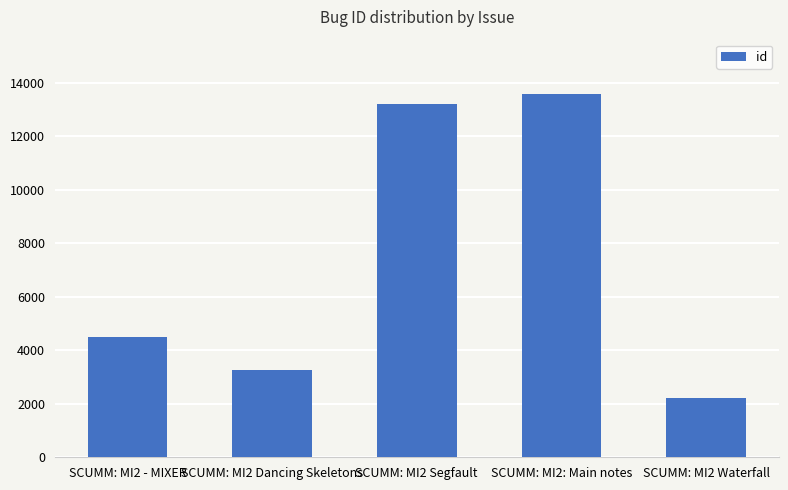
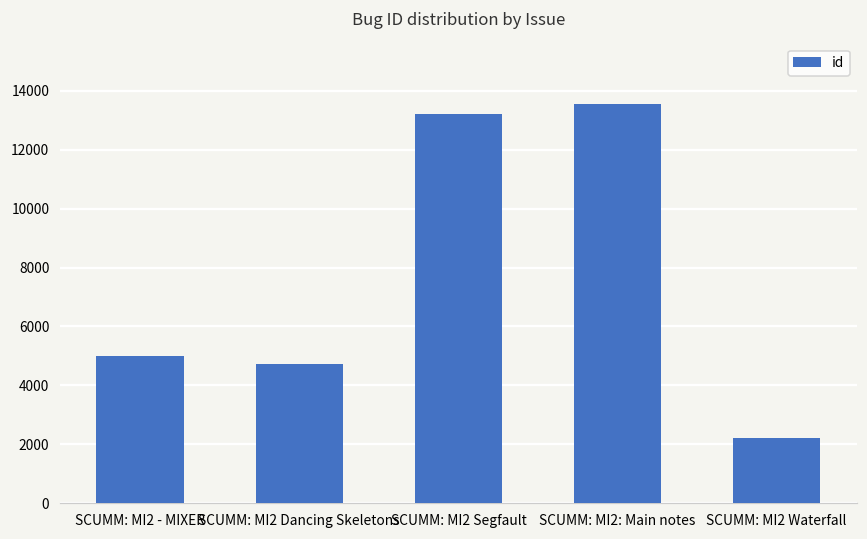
  {
-   "SCUMM: MI2 - MIXER": 4500,
-   "SCUMM: MI2 Dancing Skeletons": 3300,
+   "SCUMM: MI2 - MIXER": 5000,
+   "SCUMM: MI2 Dancing Skeletons": 4700,
    "SCUMM: MI2 Segfault": 13200,
    "SCUMM: MI2: Main notes": 13600,
    "SCUMM: MI2 Waterfall": 2200
  }
